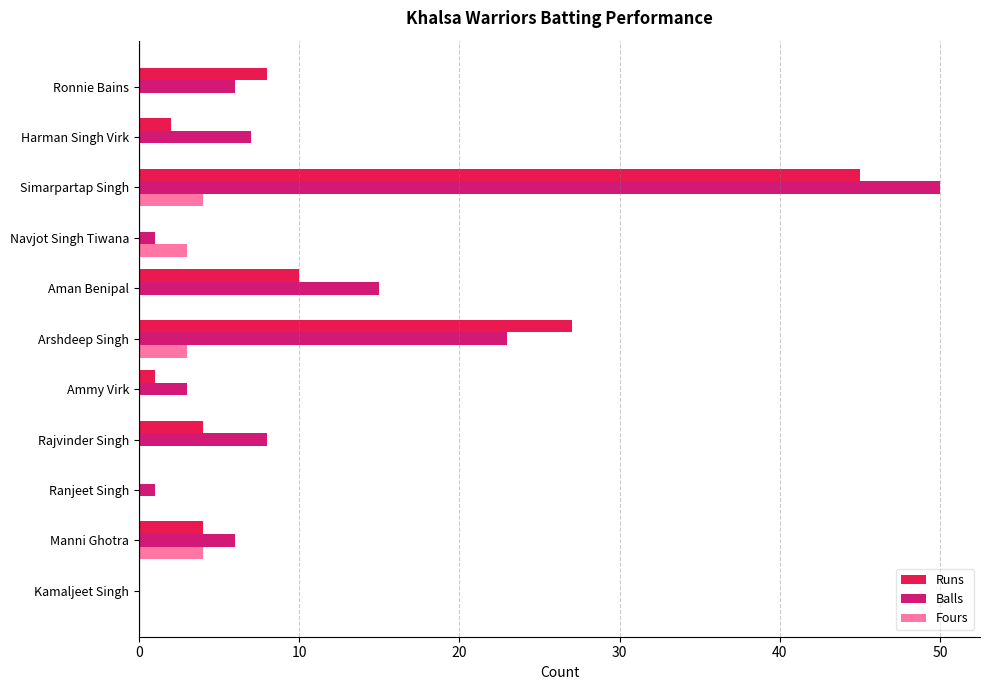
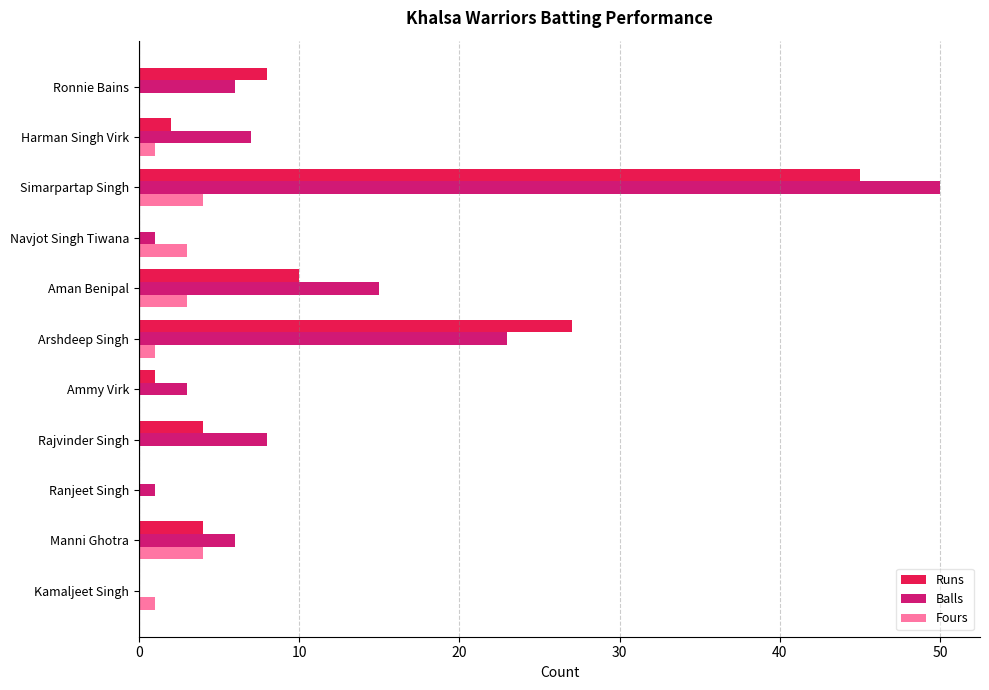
  {
    "Fours": {
      "Ronnie Bains": 0,
-     "Harman Singh Virk": 0,
+     "Harman Singh Virk": 1,
      "Simarpartap Singh": 4,
      "Navjot Singh Tiwana": 3,
-     "Aman Benipal": 0,
-     "Arshdeep Singh": 3,
+     "Aman Benipal": 3,
+     "Arshdeep Singh": 1,
      "Ammy Virk": 0,
      "Rajvinder Singh": 0,
      "Ranjeet Singh": 0,
      "Manni Ghotra": 4,
-     "Kamaljeet Singh": 0
+     "Kamaljeet Singh": 1
    }
  }
